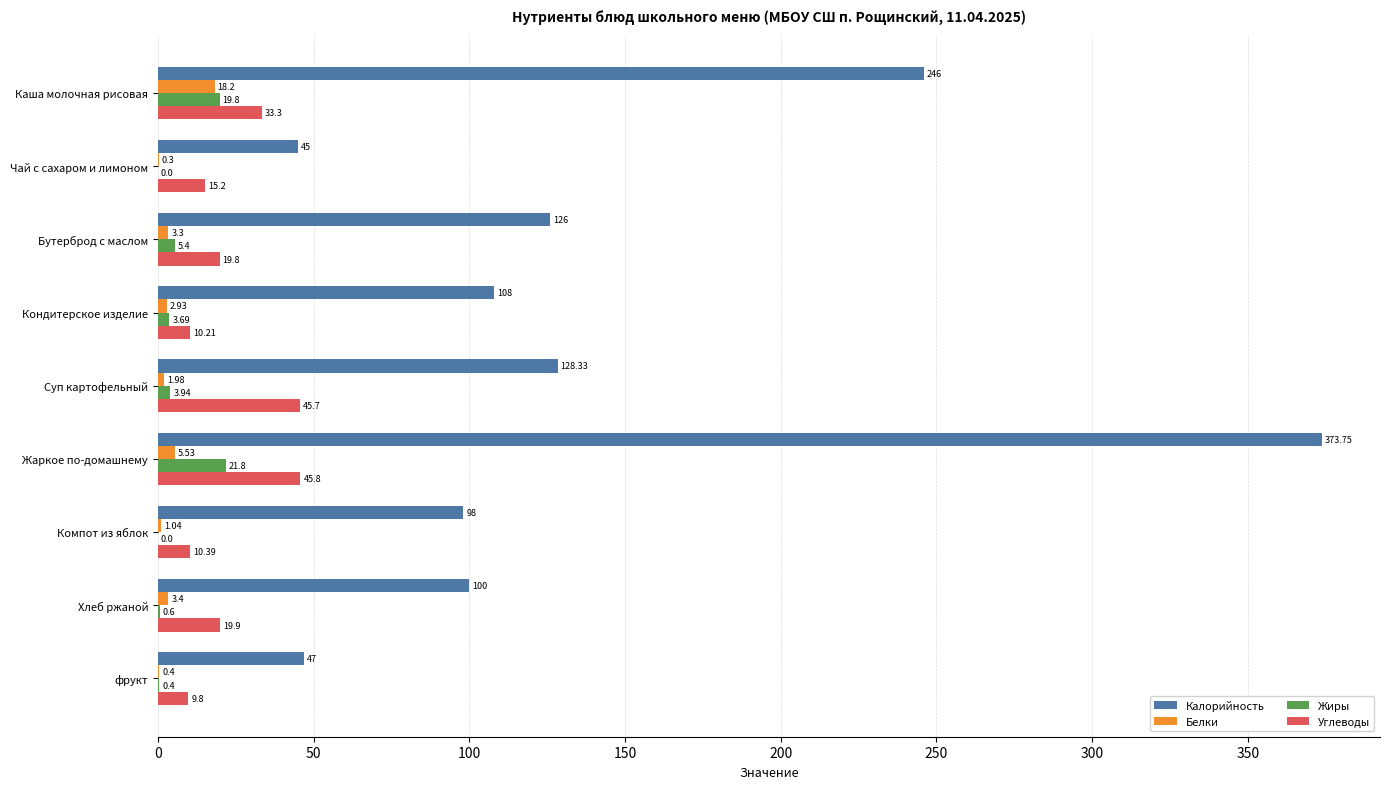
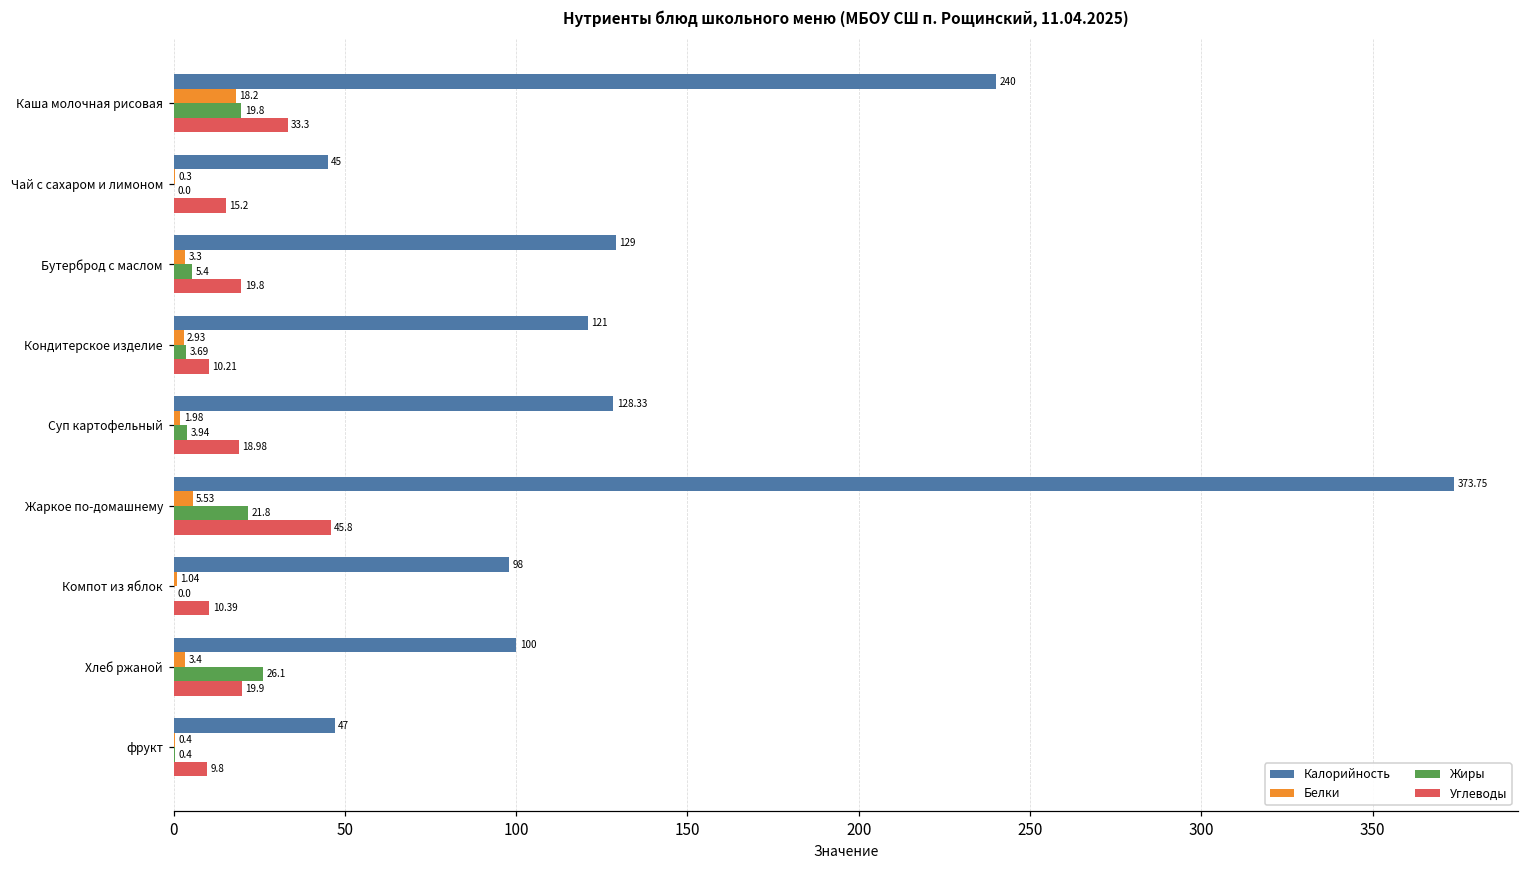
  {
    "Калорийность": {
-     "Каша молочная рисовая": 246,
+     "Каша молочная рисовая": 240,
      "Чай с сахаром и лимоном": 45,
-     "Бутерброд с маслом": 126,
-     "Кондитерское изделие": 108,
+     "Бутерброд с маслом": 129,
+     "Кондитерское изделие": 121,
      "Суп картофельный": 128.33,
      "Жаркое по-домашнему": 373.75,
      "Компот из яблок": 98,
      "Хлеб ржаной": 100,
      "фрукт": 47
    },
    "Белки": {
      "Каша молочная рисовая": 18.2,
      "Чай с сахаром и лимоном": 0.3,
      "Бутерброд с маслом": 3.3,
      "Кондитерское изделие": 2.93,
      "Суп картофельный": 1.98,
      "Жаркое по-домашнему": 5.53,
      "Компот из яблок": 1.04,
      "Хлеб ржаной": 3.4,
      "фрукт": 0.4
    },
    "Жиры": {
      "Каша молочная рисовая": 19.8,
      "Чай с сахаром и лимоном": 0.0,
      "Бутерброд с маслом": 5.4,
      "Кондитерское изделие": 3.69,
      "Суп картофельный": 3.94,
      "Жаркое по-домашнему": 21.8,
      "Компот из яблок": 0.0,
-     "Хлеб ржаной": 0.6,
+     "Хлеб ржаной": 26.1,
      "фрукт": 0.4
    },
    "Углеводы": {
      "Каша молочная рисовая": 33.3,
      "Чай с сахаром и лимоном": 15.2,
      "Бутерброд с маслом": 19.8,
      "Кондитерское изделие": 10.21,
-     "Суп картофельный": 45.7,
+     "Суп картофельный": 18.98,
      "Жаркое по-домашнему": 45.8,
      "Компот из яблок": 10.39,
      "Хлеб ржаной": 19.9,
      "фрукт": 9.8
    }
  }
